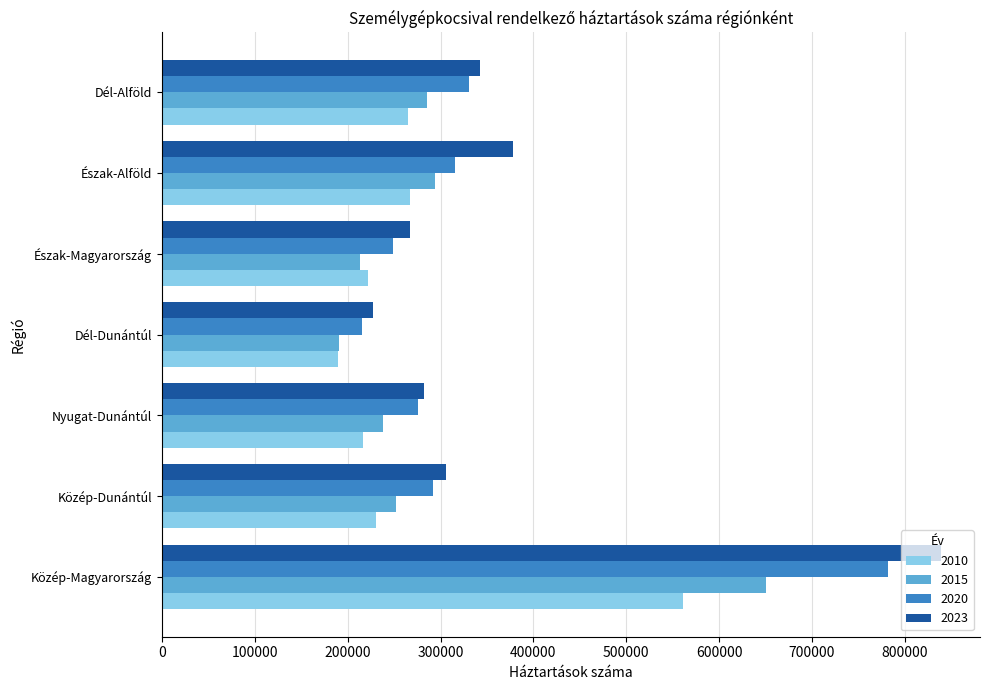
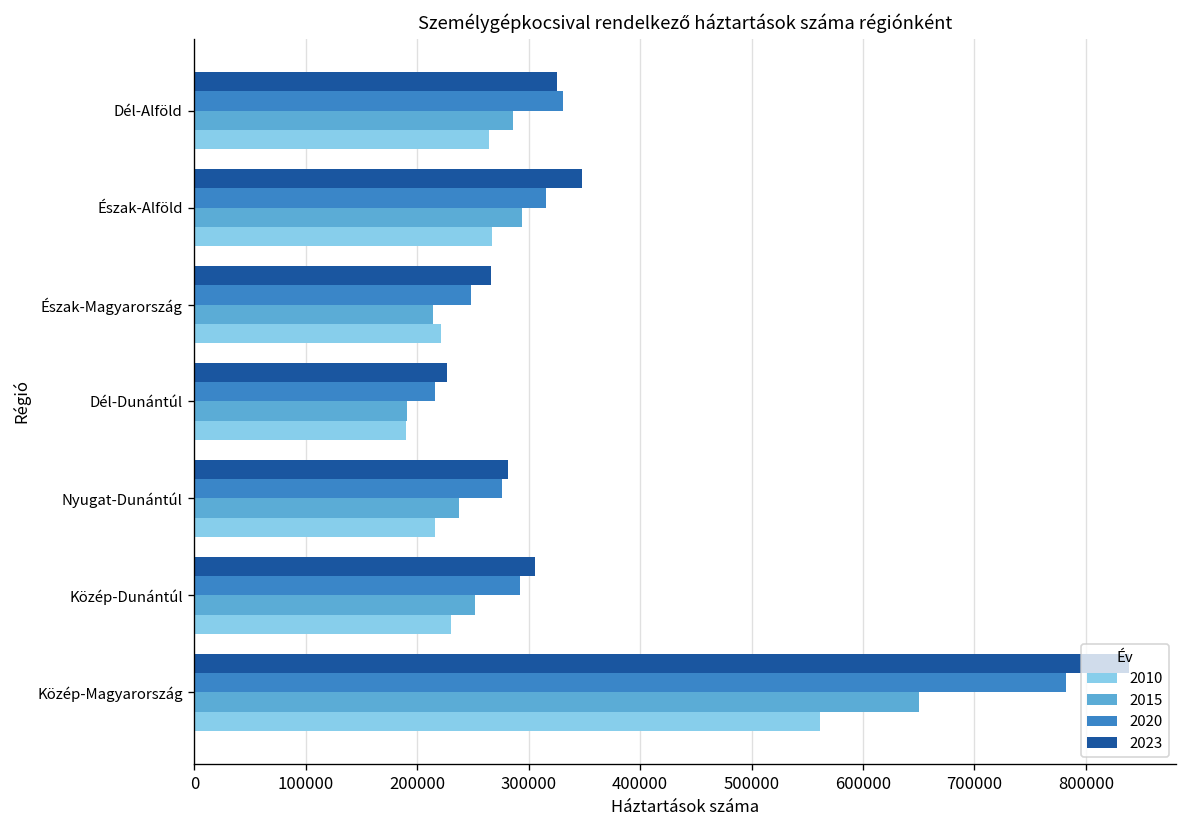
  {
    "2023": {
-     "Dél-Alföld": 340000,
-     "Észak-Alföld": 380000,
+     "Dél-Alföld": 330000,
+     "Észak-Alföld": 350000,
      "Észak-Magyarország": 270000,
      "Dél-Dunántúl": 230000,
      "Nyugat-Dunántúl": 280000,
      "Közép-Dunántúl": 310000
    }
  }
